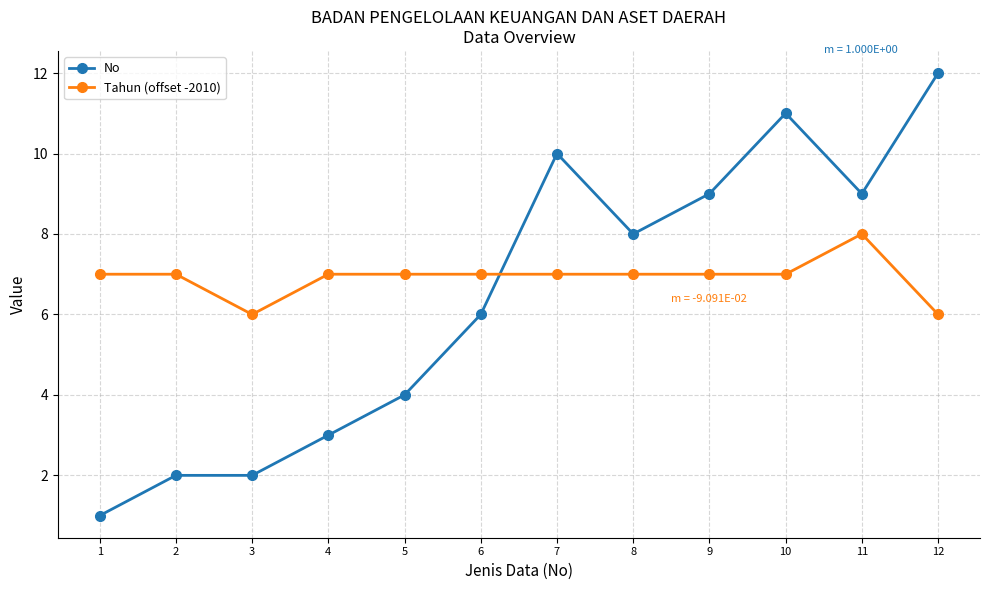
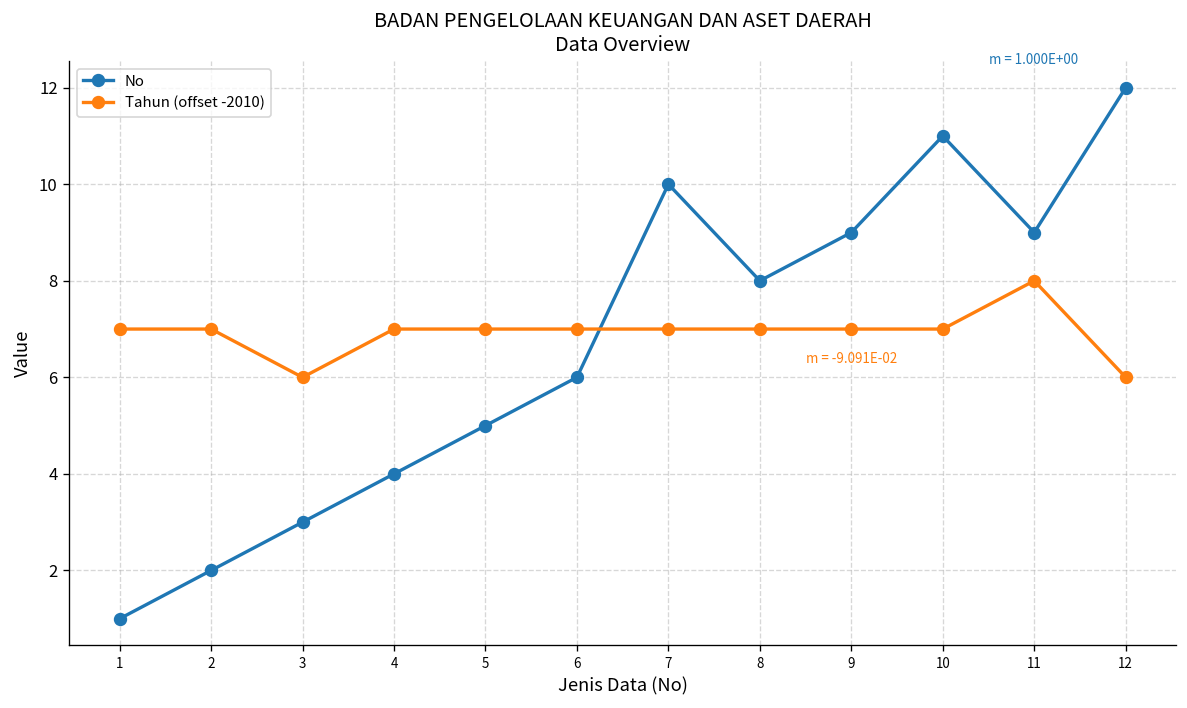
  {
    "No": {
      "1": 1,
      "2": 2,
-     "3": 2,
-     "4": 3,
-     "5": 4,
+     "3": 3,
+     "4": 4,
+     "5": 5,
      "6": 6,
      "7": 10,
      "8": 8,
      "9": 9,
      "10": 11,
      "11": 9,
      "12": 12
    },
    "Tahun (offset -2010)": {
      "1": 7,
      "2": 7,
      "3": 6,
      "4": 7,
      "5": 7,
      "6": 7,
      "7": 7,
      "8": 7,
      "10": 7,
      "11": 8,
      "12": 6
    }
  }
